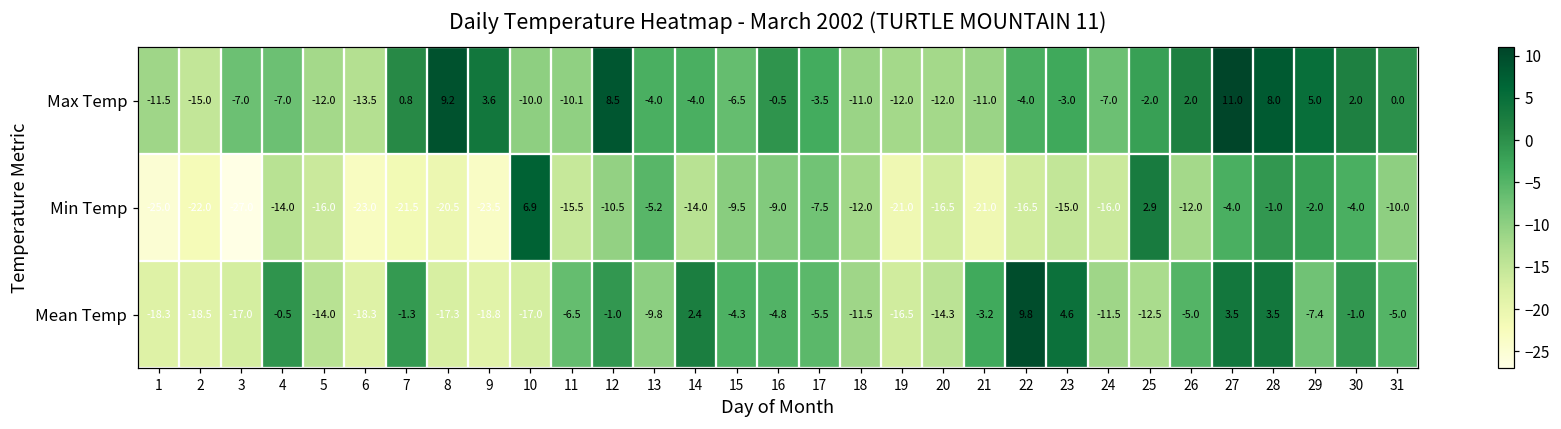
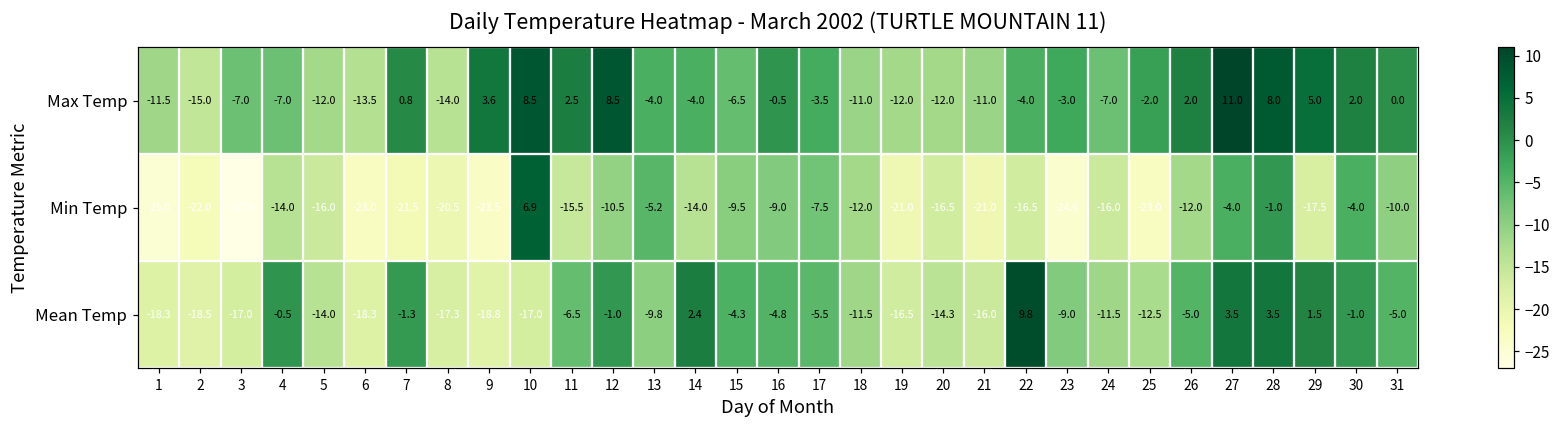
  {
    "Max Temp": {
      "1": -11.5,
      "2": -15.0,
      "3": -7.0,
      "4": -7.0,
      "5": -12.0,
      "6": -13.5,
      "7": 0.8,
-     "8": 9.2,
+     "8": -14.0,
      "9": 3.6,
-     "10": -10.0,
-     "11": -10.1,
+     "10": 8.5,
+     "11": 2.5,
      "12": 8.5,
      "13": -4.0,
      "14": -4.0,
      "15": -6.5,
      "16": -0.5,
      "17": -3.5,
      "18": -11.0,
      "19": -12.0,
      "20": -12.0,
      "21": -11.0,
      "22": -4.0,
      "23": -3.0,
      "24": -7.0,
      "25": -2.0,
      "26": 2.0,
      "27": 11.0,
      "28": 8.0,
      "29": 5.0,
      "30": 2.0,
      "31": 0.0
    },
    "Min Temp": {
      "2": -22.0,
      "4": -14.0,
      "5": -16.0,
      "6": -23.0,
      "7": -21.5,
      "8": -20.5,
      "9": -23.5,
      "10": 6.9,
      "11": -15.5,
      "12": -10.5,
      "13": -5.2,
      "14": -14.0,
      "15": -9.5,
      "16": -9.0,
      "17": -7.5,
      "18": -12.0,
      "19": -21.0,
      "20": -16.5,
      "21": -21.0,
      "22": -16.5,
-     "23": -15.0,
+     "23": -24.6,
      "24": -16.0,
-     "25": 2.9,
+     "25": -23.0,
      "26": -12.0,
      "27": -4.0,
      "28": -1.0,
-     "29": -2.0,
+     "29": -17.5,
      "30": -4.0,
      "31": -10.0
    },
    "Mean Temp": {
      "1": -18.3,
      "2": -18.5,
      "3": -17.0,
      "4": -0.5,
      "5": -14.0,
      "6": -18.3,
      "7": -1.3,
      "8": -17.3,
      "9": -18.8,
      "10": -17.0,
      "11": -6.5,
      "12": -1.0,
      "13": -9.8,
      "14": 2.4,
      "15": -4.3,
      "16": -4.8,
      "17": -5.5,
      "18": -11.5,
      "19": -16.5,
      "20": -14.3,
-     "21": -3.2,
+     "21": -16.0,
      "22": 9.8,
-     "23": 4.6,
+     "23": -9.0,
      "24": -11.5,
      "25": -12.5,
      "26": -5.0,
      "27": 3.5,
      "28": 3.5,
-     "29": -7.4,
+     "29": 1.5,
      "30": -1.0,
      "31": -5.0
    }
  }
